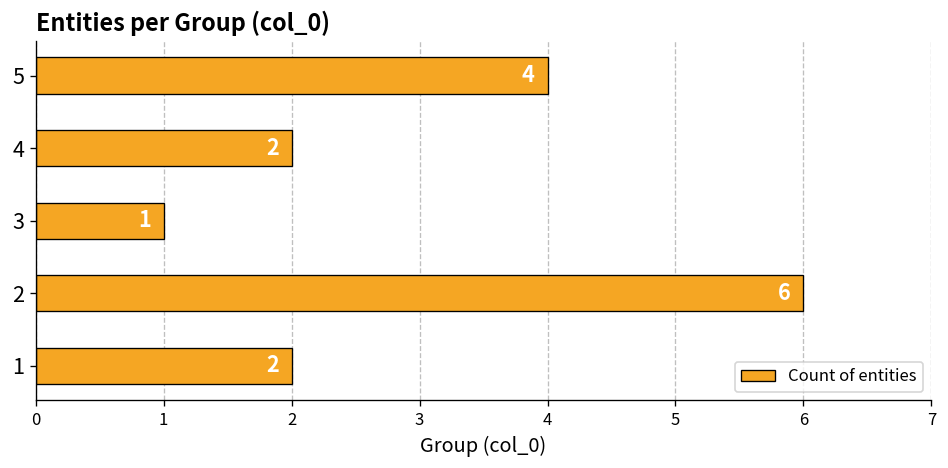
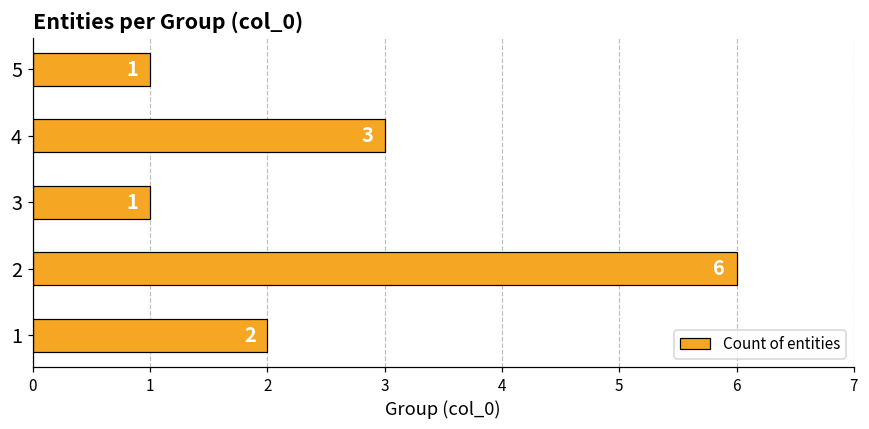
  {
-   "5": 4,
-   "4": 2,
+   "5": 1,
+   "4": 3,
    "3": 1,
    "2": 6,
    "1": 2
  }
